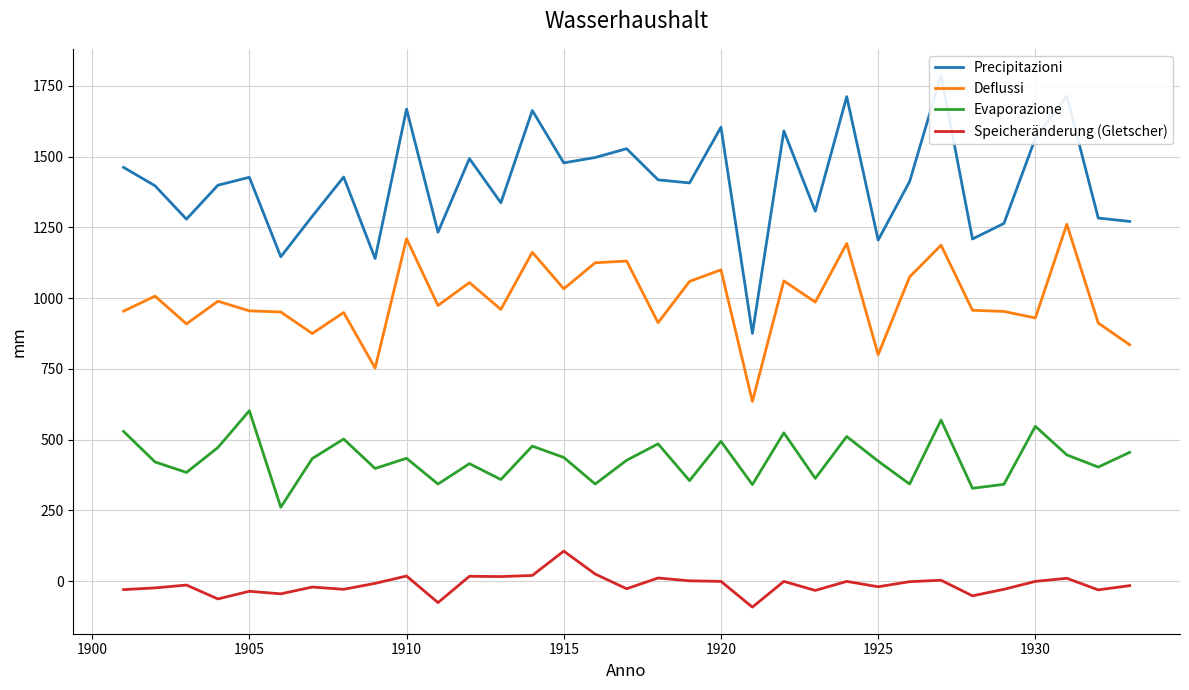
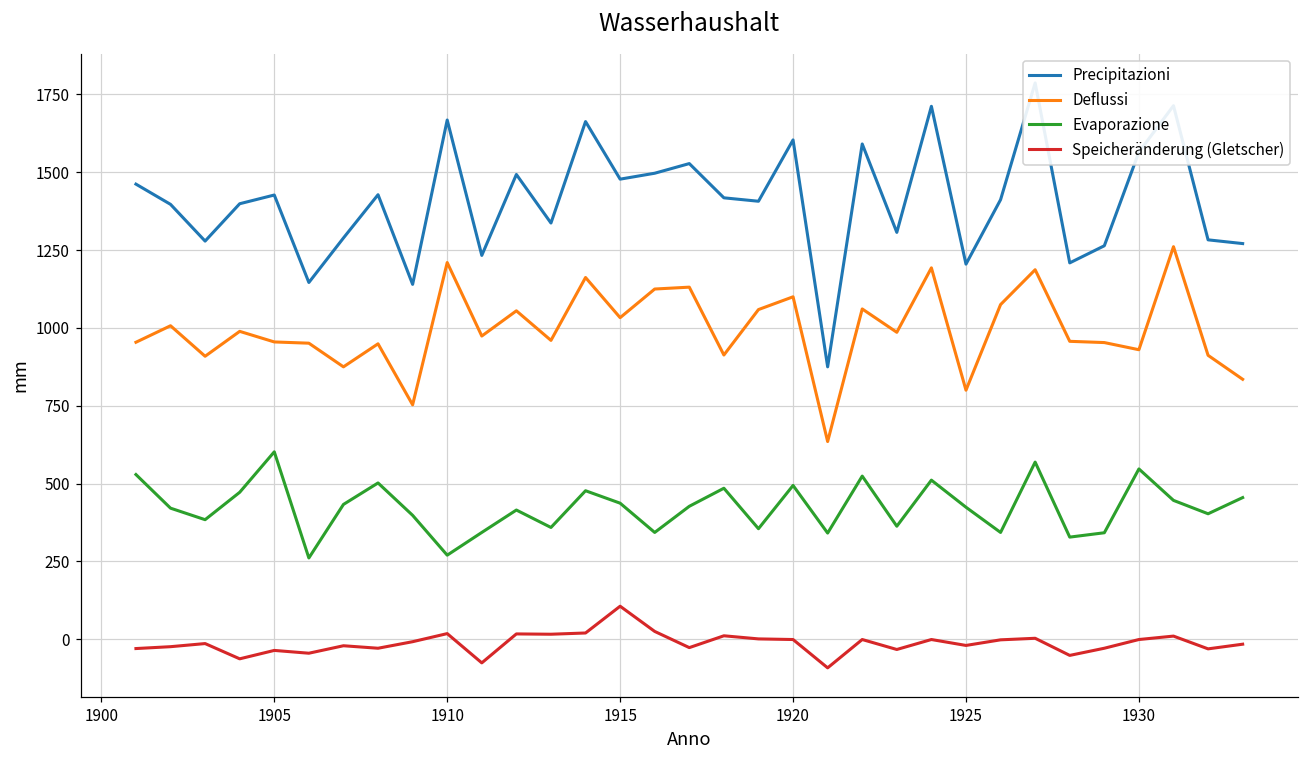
  {
    "Precipitazioni": {
      "1905": 1430,
      "1910": 1670,
      "1915": 1480,
      "1920": 1600,
      "1925": 1210
    },
    "Deflussi": {
      "1905": 960,
      "1910": 1210,
      "1915": 1030,
      "1920": 1100,
      "1925": 800,
      "1930": 930
    },
    "Evaporazione": {
      "1905": 600,
-     "1910": 430,
+     "1910": 270,
      "1915": 440,
      "1920": 490,
      "1925": 420,
      "1930": 550
    },
    "Speicheränderung (Gletscher)": {
      "1905": -40,
      "1910": 20,
      "1915": 110,
      "1920": 0,
      "1925": -20,
      "1930": 0
    }
  }
